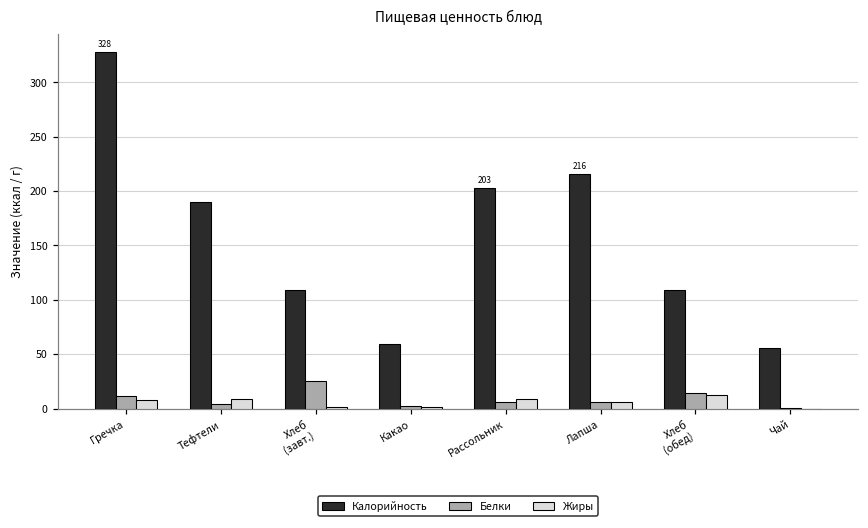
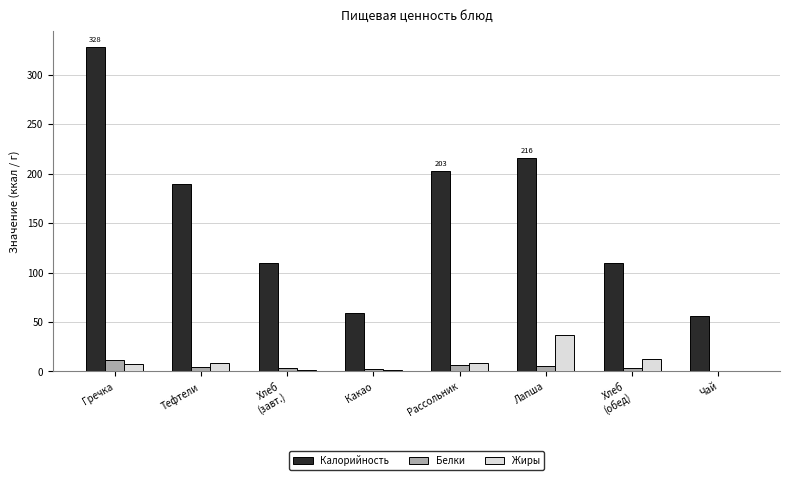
  {
    "Калорийность": {
      "Гречка": 328,
      "Рассольник": 203,
      "Лапша": 216
    },
    "Белки": {
      "Гречка": 10,
      "Тефтели": 0,
-     "Хлеб (завт.)": 30,
+     "Хлеб (завт.)": 0,
      "Рассольник": 10,
      "Лапша": 10,
-     "Хлеб (обед)": 10
+     "Хлеб (обед)": 0
    },
    "Жиры": {
      "Гречка": 10,
      "Тефтели": 10,
      "Рассольник": 10,
-     "Лапша": 10,
+     "Лапша": 40,
      "Хлеб (обед)": 10
    }
  }
